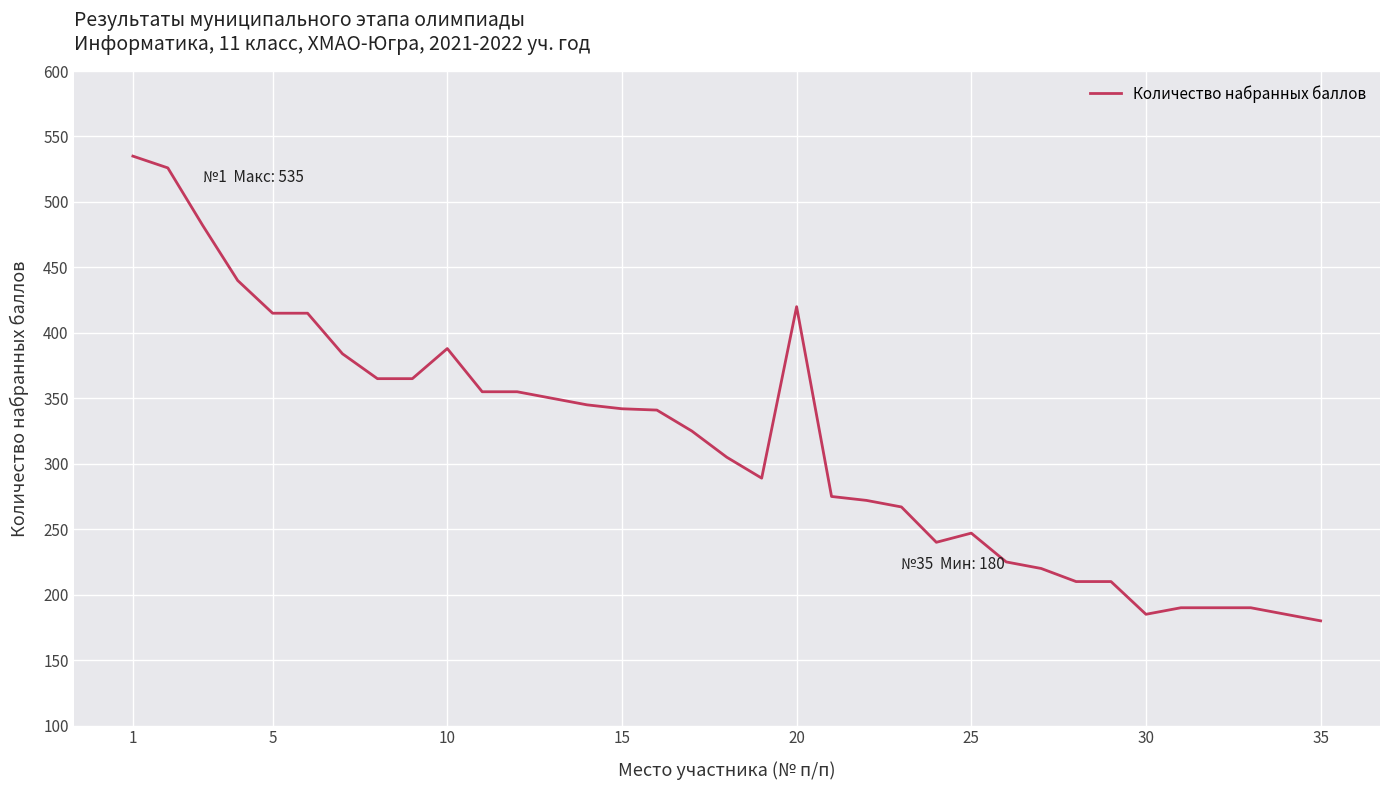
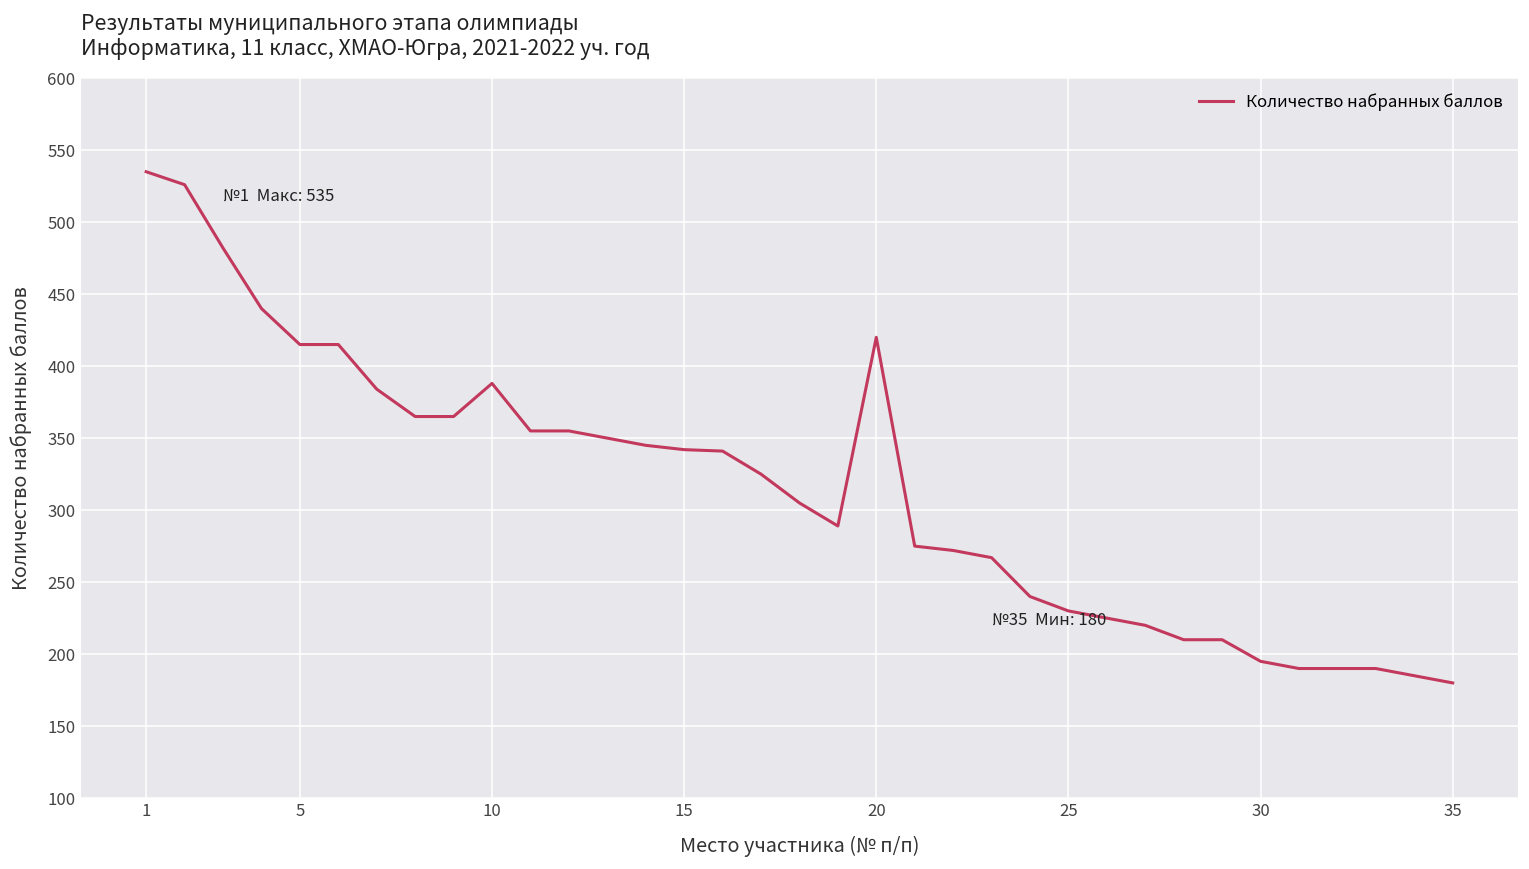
  {
    "1": 535,
    "5": 415,
    "10": 388,
    "15": 342,
    "20": 420,
-   "25": 247,
-   "30": 185,
+   "25": 230,
+   "30": 195,
    "35": 180
  }
